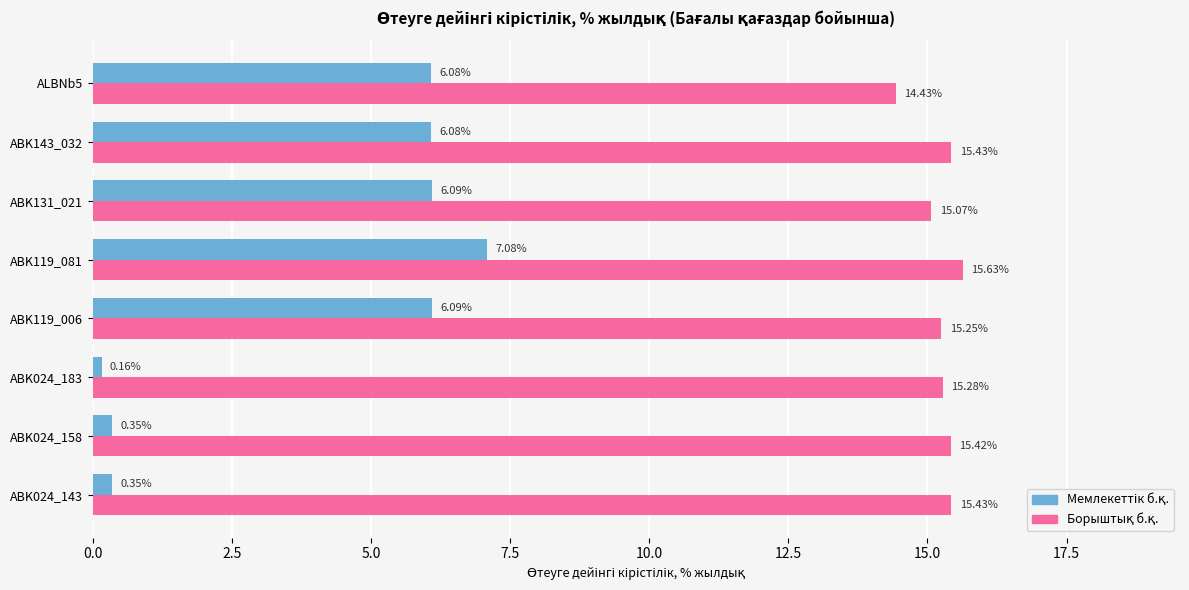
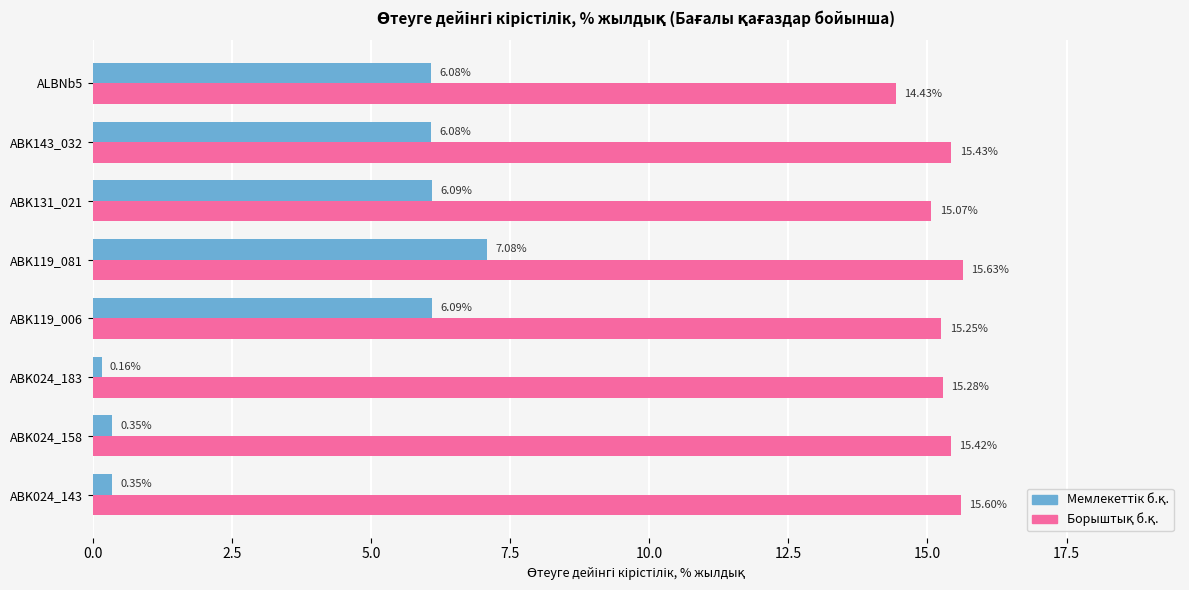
  {
    "Мемлекеттік б.қ.": {
      "ALBNb5": "6.08%",
      "ABK143_032": "6.08%",
      "ABK131_021": "6.09%",
      "ABK119_081": "7.08%",
      "ABK119_006": "6.09%",
      "ABK024_183": "0.16%",
      "ABK024_158": "0.35%",
      "ABK024_143": "0.35%"
    },
    "Борыштық б.қ.": {
      "ALBNb5": "14.43%",
      "ABK143_032": "15.43%",
      "ABK131_021": "15.07%",
      "ABK119_081": "15.63%",
      "ABK119_006": "15.25%",
      "ABK024_183": "15.28%",
      "ABK024_158": "15.42%",
-     "ABK024_143": "15.43%"
+     "ABK024_143": "15.60%"
    }
  }
